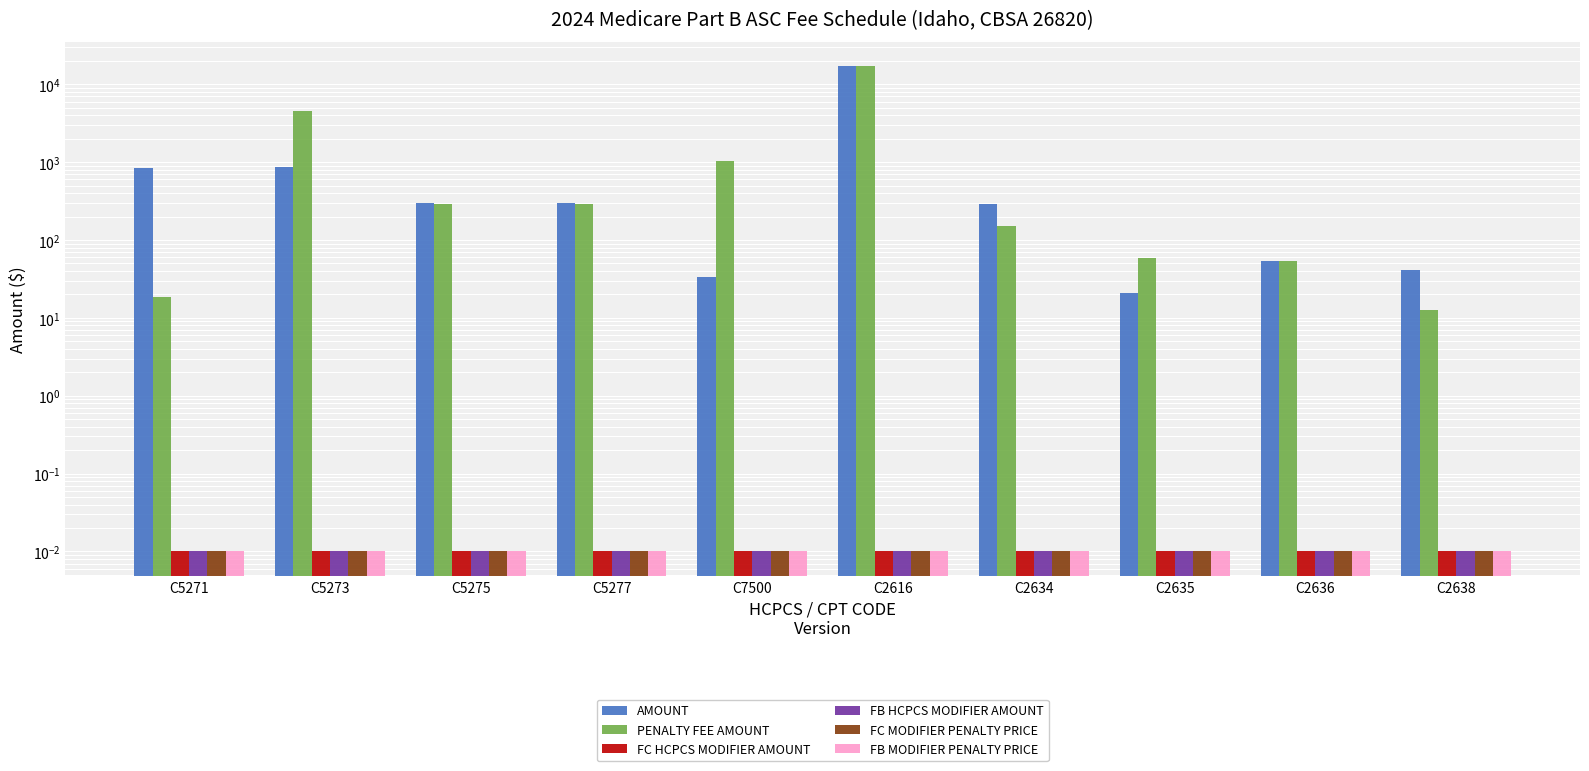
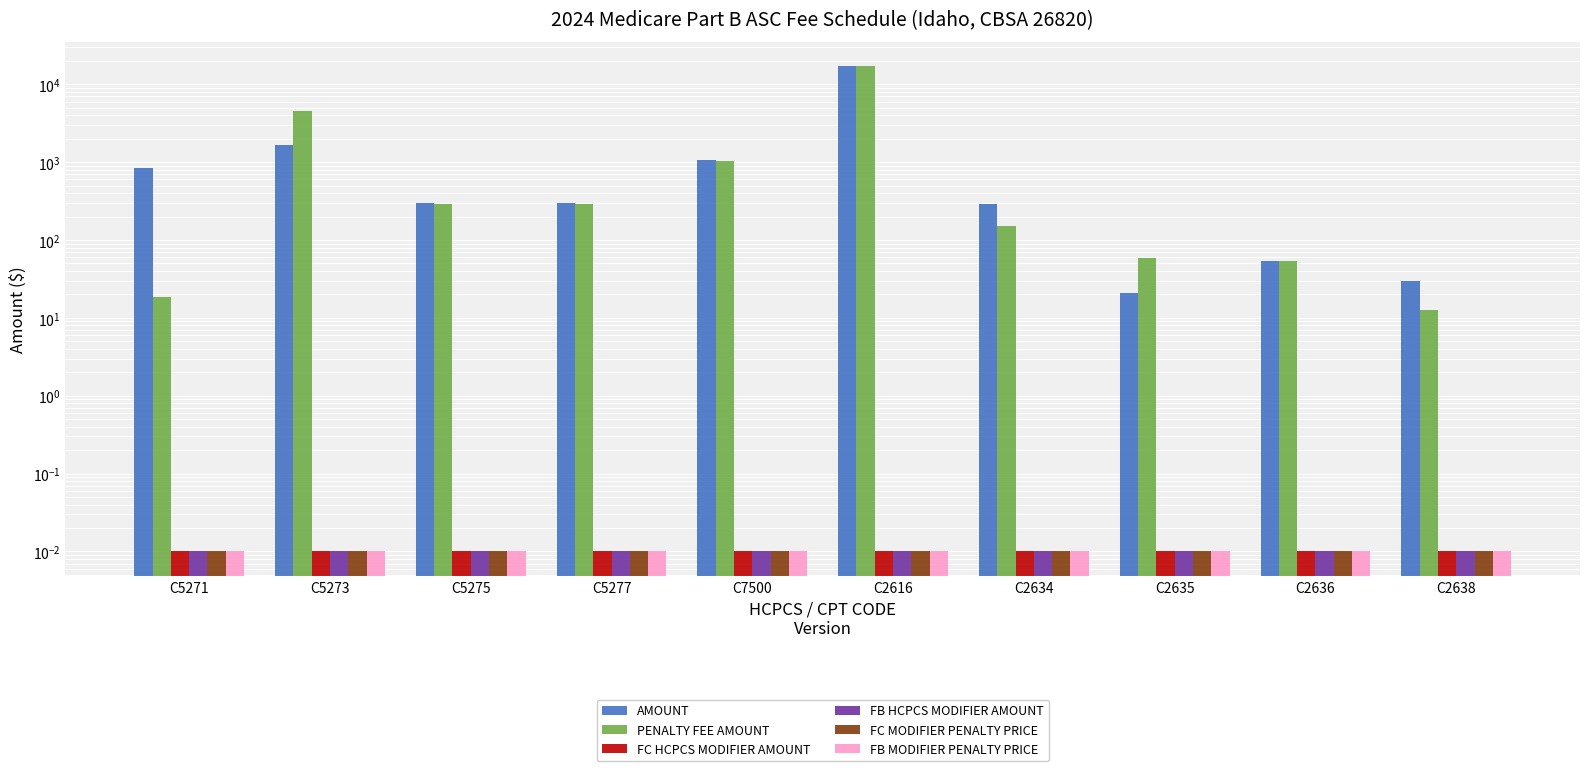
  {
    "AMOUNT": {
      "C5271": 900,
-     "C5273": 900,
+     "C5273": 1700,
      "C5275": 300,
      "C5277": 300,
-     "C7500": 33,
+     "C7500": 1100,
      "C2616": 17000,
      "C2634": 290,
      "C2635": 21,
      "C2636": 50,
-     "C2638": 40
+     "C2638": 30
    },
    "PENALTY FEE AMOUNT": {
      "C5271": 19,
      "C5273": 5000,
      "C5275": 290,
      "C5277": 290,
      "C7500": 1000,
      "C2616": 17000,
      "C2634": 150,
      "C2635": 60,
      "C2636": 50,
      "C2638": 13
    },
    "FC HCPCS MODIFIER AMOUNT": {
      "C5271": 0.010,
      "C5273": 0.010,
      "C5275": 0.010,
      "C5277": 0.010,
      "C7500": 0.010,
      "C2616": 0.010,
      "C2634": 0.010,
      "C2635": 0.010,
      "C2636": 0.010,
      "C2638": 0.010
    },
    "FB HCPCS MODIFIER AMOUNT": {
      "C5271": 0.010,
      "C5273": 0.010,
      "C5275": 0.010,
      "C5277": 0.010,
      "C7500": 0.010,
      "C2616": 0.010,
      "C2634": 0.010,
      "C2635": 0.010,
      "C2636": 0.010,
      "C2638": 0.010
    },
    "FC MODIFIER PENALTY PRICE": {
      "C5271": 0.010,
      "C5273": 0.010,
      "C5275": 0.010,
      "C5277": 0.010,
      "C7500": 0.010,
      "C2616": 0.010,
      "C2634": 0.010,
      "C2635": 0.010,
      "C2636": 0.010,
      "C2638": 0.010
    },
    "FB MODIFIER PENALTY PRICE": {
      "C5271": 0.010,
      "C5273": 0.010,
      "C5275": 0.010,
      "C5277": 0.010,
      "C7500": 0.010,
      "C2616": 0.010,
      "C2634": 0.010,
      "C2635": 0.010,
      "C2636": 0.010,
      "C2638": 0.010
    }
  }
